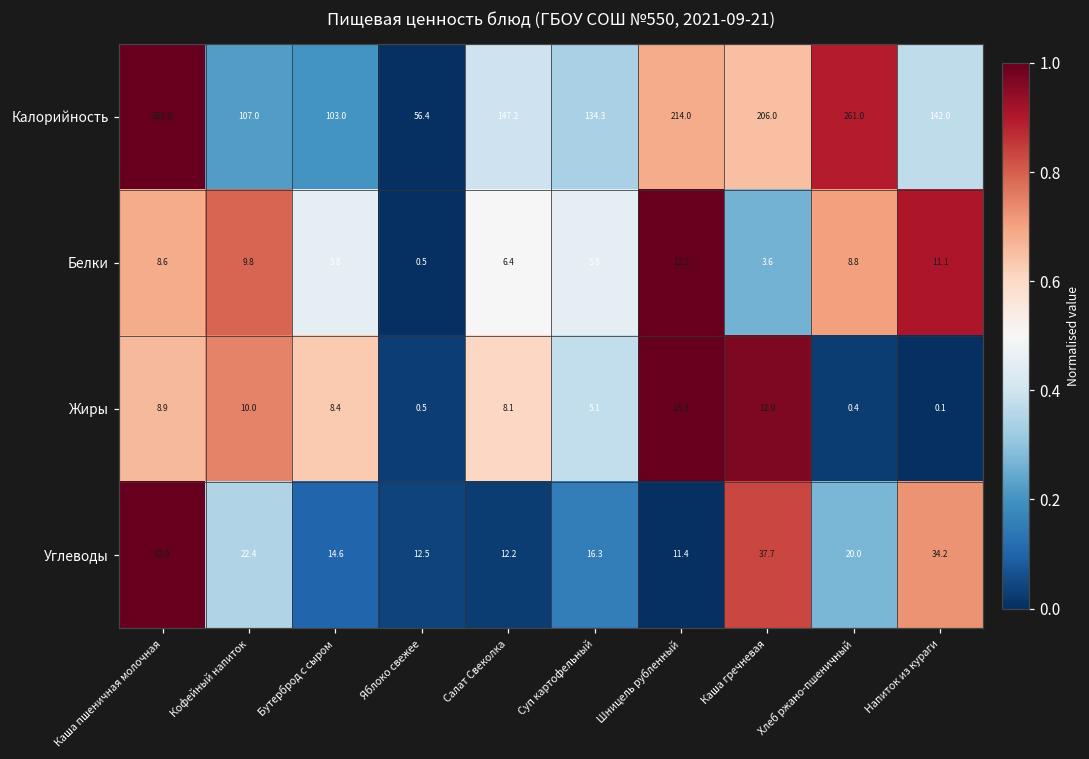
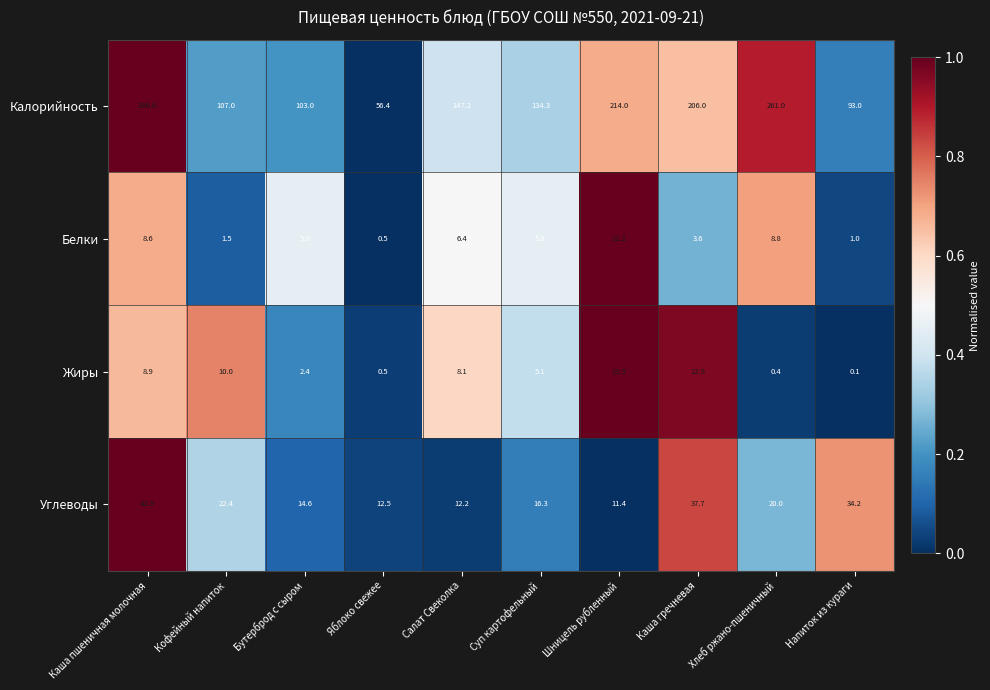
  {
    "Калорийность": {
      "Каша пшеничная молочная": 286.0,
      "Кофейный напиток": 107.0,
      "Бутерброд с сыром": 103.0,
      "Яблоко свежее": 56.4,
      "Салат Свеколка": 147.2,
      "Суп картофельный": 134.3,
      "Шницель рубленный": 214.0,
      "Каша гречневая": 206.0,
      "Хлеб ржано-пшеничный": 261.0,
-     "Напиток из кураги": 142.0
+     "Напиток из кураги": 93.0
    },
    "Белки": {
      "Каша пшеничная молочная": 8.6,
-     "Кофейный напиток": 9.8,
+     "Кофейный напиток": 1.5,
      "Яблоко свежее": 0.5,
      "Салат Свеколка": 6.4,
      "Шницель рубленный": 12.2,
      "Каша гречневая": 3.6,
      "Хлеб ржано-пшеничный": 8.8,
-     "Напиток из кураги": 11.1
+     "Напиток из кураги": 1.0
    },
    "Жиры": {
      "Каша пшеничная молочная": 8.9,
      "Кофейный напиток": 10.0,
-     "Бутерброд с сыром": 8.4,
+     "Бутерброд с сыром": 2.4,
      "Яблоко свежее": 0.5,
      "Салат Свеколка": 8.1,
      "Суп картофельный": 5.1,
      "Шницель рубленный": 13.3,
      "Каша гречневая": 12.9,
      "Хлеб ржано-пшеничный": 0.4,
      "Напиток из кураги": 0.1
    },
    "Углеводы": {
      "Каша пшеничная молочная": 42.9,
      "Кофейный напиток": 22.4,
      "Бутерброд с сыром": 14.6,
      "Яблоко свежее": 12.5,
      "Салат Свеколка": 12.2,
      "Суп картофельный": 16.3,
      "Шницель рубленный": 11.4,
      "Каша гречневая": 37.7,
      "Хлеб ржано-пшеничный": 20.0,
      "Напиток из кураги": 34.2
    }
  }
